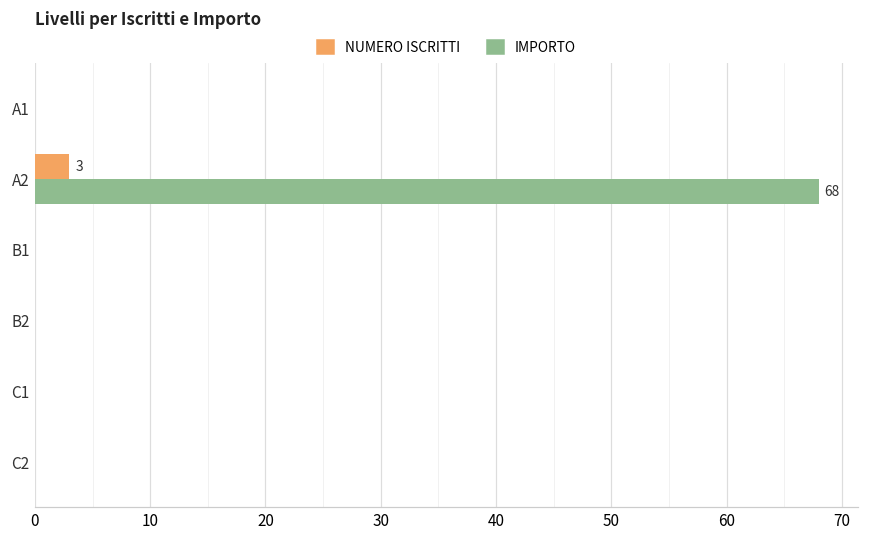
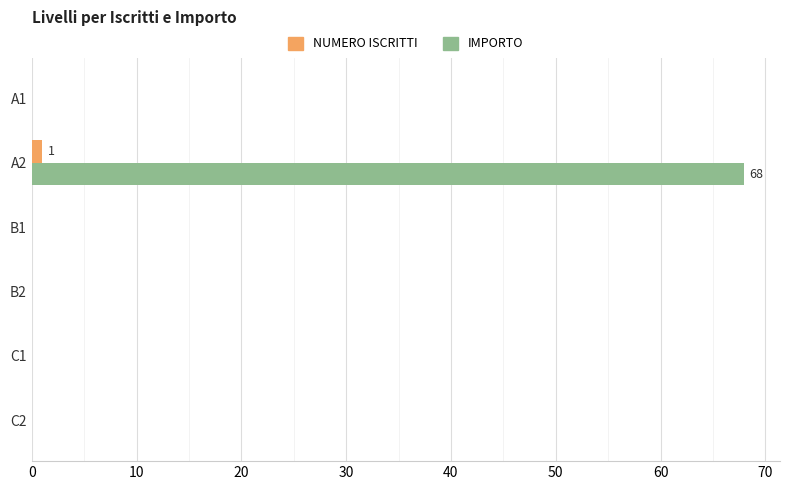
  {
    "NUMERO ISCRITTI": {
-     "A2": 3
+     "A2": 1
    },
    "IMPORTO": {
      "A2": 68
    }
  }
